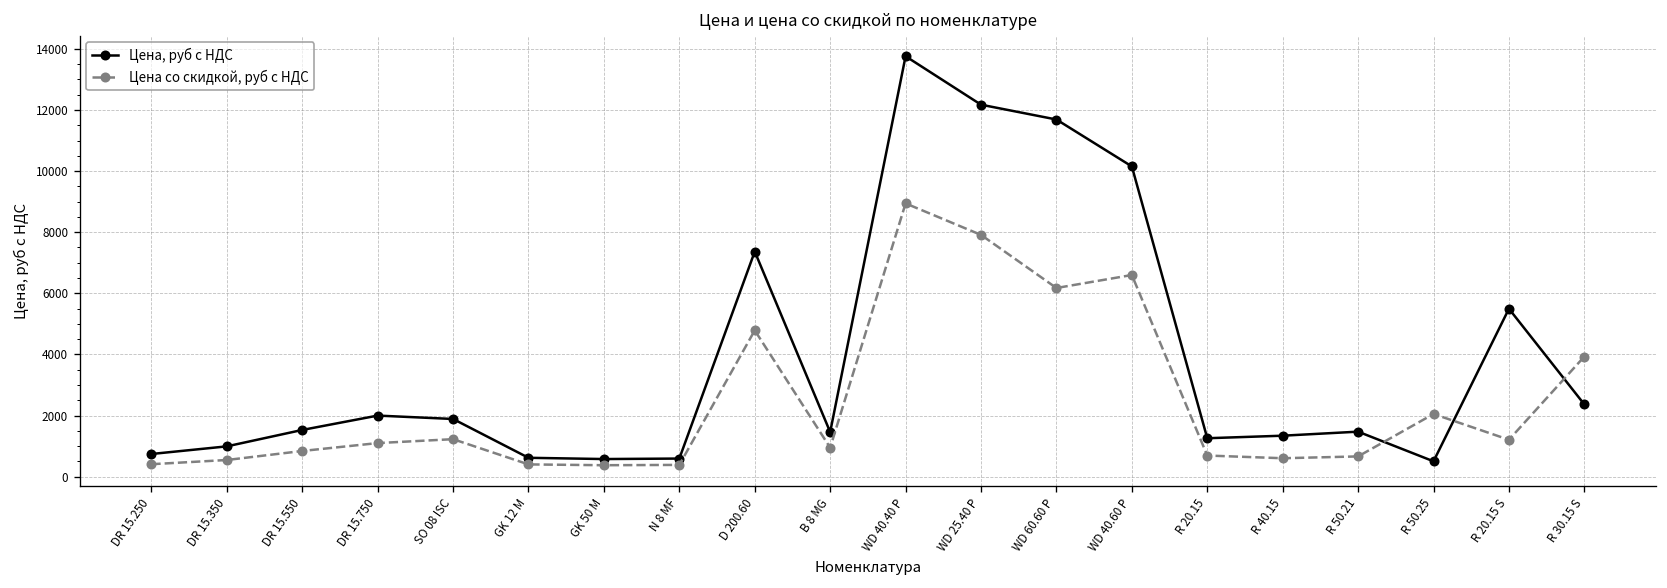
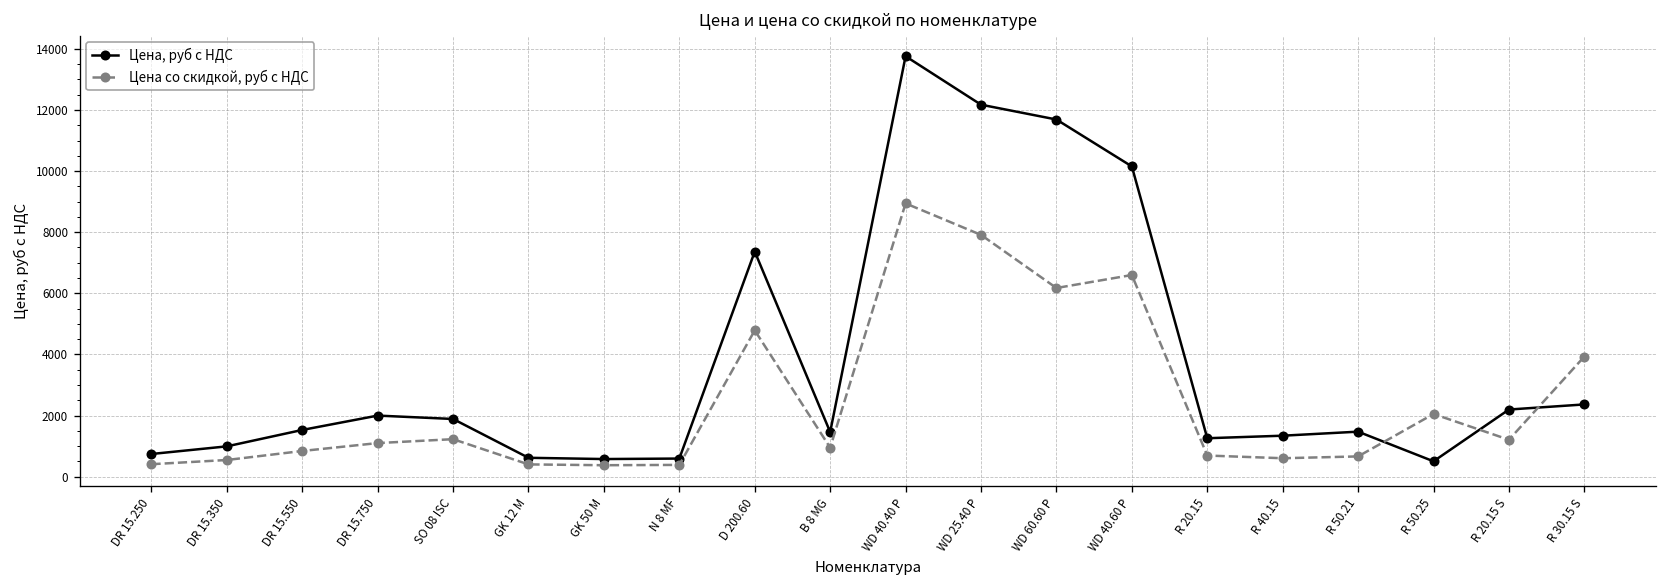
  {
    "Цена, руб с НДС": {
      "DR 15.250": 700,
      "DR 15.350": 1000,
      "DR 15.550": 1500,
      "DR 15.750": 2000,
      "SO 08 ISC": 1900,
      "GK 12 M": 600,
      "GK 50 M": 600,
      "N 8 MF": 600,
      "D 200.60": 7400,
      "B 8 MG": 1500,
      "WD 40.40 P": 13800,
      "WD 25.40 P": 12200,
      "WD 60.60 P": 11700,
      "WD 40.60 P": 10200,
      "R 20.15": 1300,
      "R 40.15": 1300,
      "R 50.21": 1500,
      "R 50.25": 500,
-     "R 20.15 S": 5500,
+     "R 20.15 S": 2200,
      "R 30.15 S": 2400
    },
    "Цена со скидкой, руб с НДС": {
      "DR 15.250": 400,
      "DR 15.350": 500,
      "DR 15.550": 800,
      "DR 15.750": 1100,
      "SO 08 ISC": 1200,
      "GK 12 M": 400,
      "GK 50 M": 400,
      "N 8 MF": 400,
      "D 200.60": 4800,
      "B 8 MG": 900,
      "WD 40.40 P": 8900,
      "WD 25.40 P": 7900,
      "WD 60.60 P": 6200,
      "WD 40.60 P": 6600,
      "R 20.15": 700,
      "R 40.15": 600,
      "R 50.21": 700,
      "R 50.25": 2100,
      "R 20.15 S": 1200,
      "R 30.15 S": 3900
    }
  }
